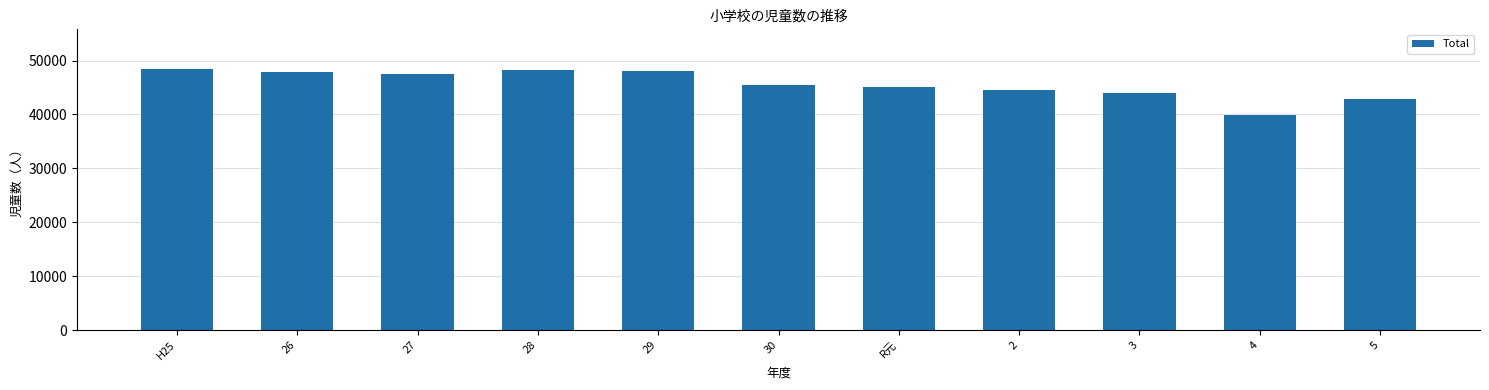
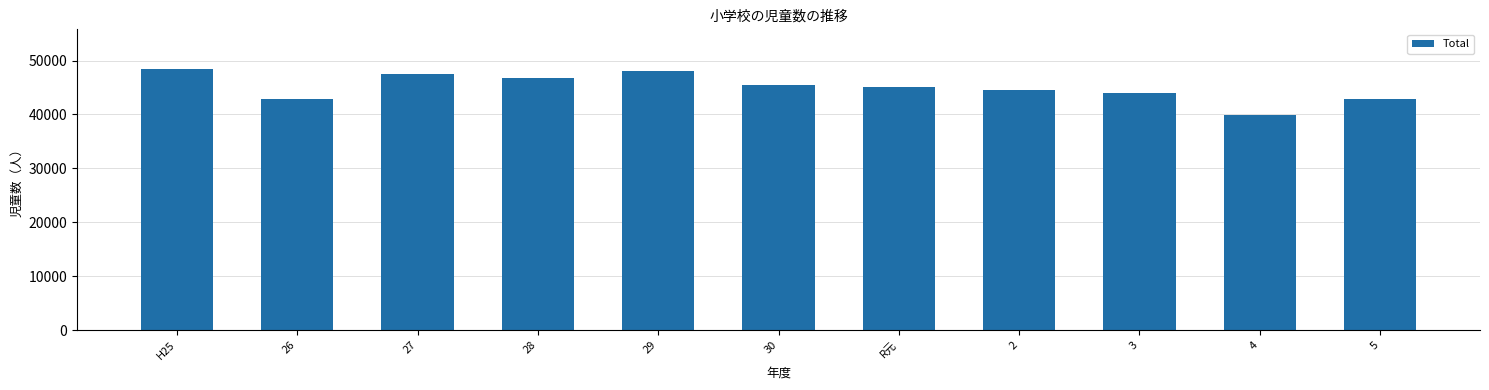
  {
    "H25": 49000,
-   "26": 48000,
+   "26": 43000,
    "27": 47000,
-   "28": 48000,
+   "28": 47000,
    "29": 48000,
    "30": 45000,
    "R元": 45000,
    "2": 45000,
    "3": 44000,
    "4": 40000,
    "5": 43000
  }
